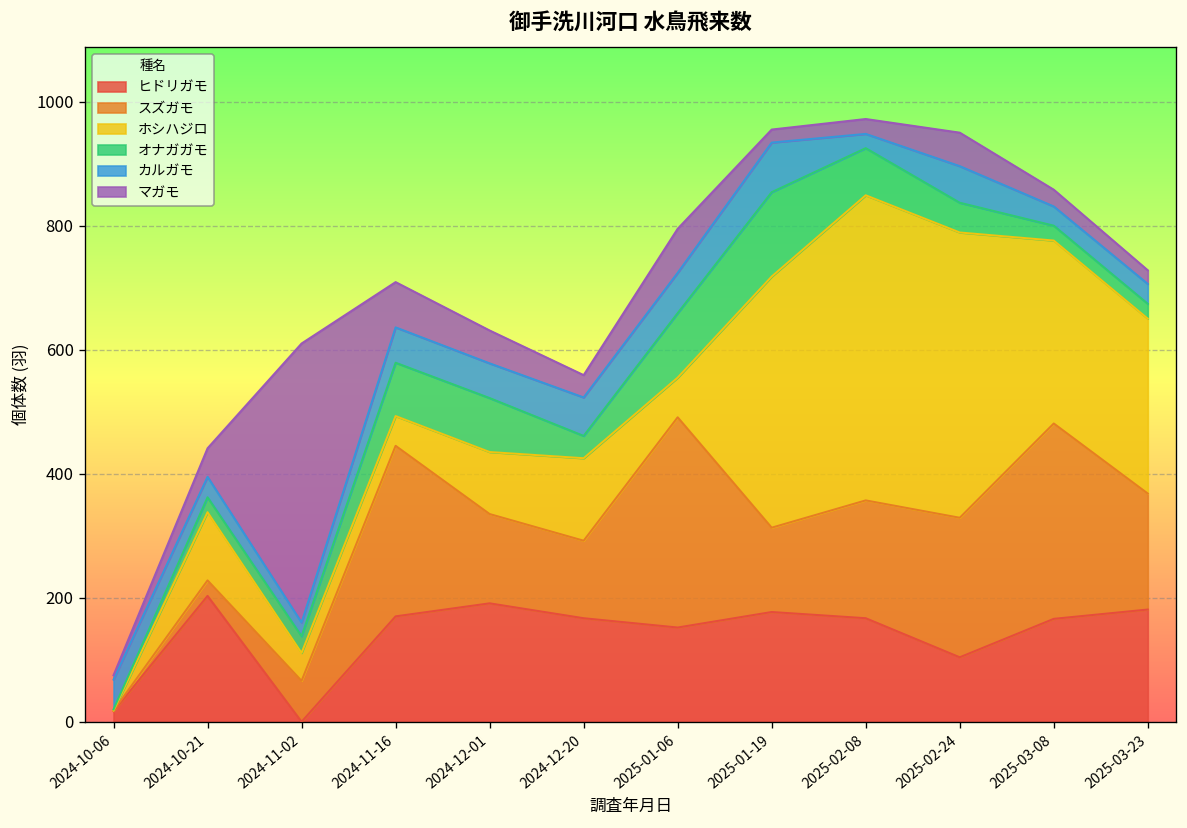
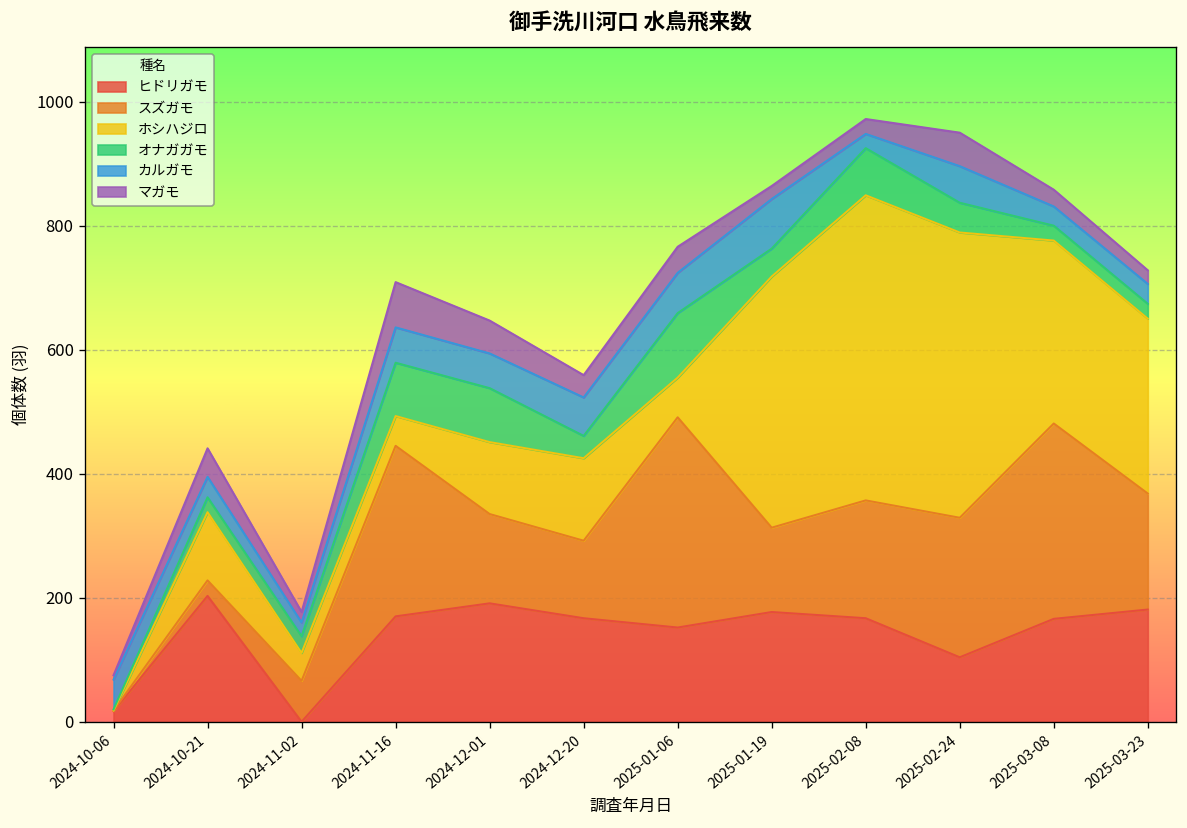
  {
    "ホシハジロ": {
      "2024-10-21": 110,
      "2024-11-02": 50,
      "2024-11-16": 50,
-     "2024-12-01": 100,
+     "2024-12-01": 120,
      "2024-12-20": 130,
      "2025-01-06": 60,
      "2025-01-19": 410,
      "2025-02-08": 490,
      "2025-02-24": 460,
      "2025-03-08": 300,
      "2025-03-23": 280
    },
    "オナガガモ": {
      "2024-10-21": 20,
      "2024-11-02": 30,
      "2024-11-16": 90,
      "2024-12-01": 90,
      "2024-12-20": 40,
      "2025-01-06": 100,
-     "2025-01-19": 140,
+     "2025-01-19": 50,
      "2025-02-08": 80,
      "2025-02-24": 50,
      "2025-03-08": 20,
      "2025-03-23": 20
    },
    "カルガモ": {
      "2024-10-06": 50,
      "2024-10-21": 30,
      "2024-11-02": 20,
      "2024-11-16": 60,
      "2024-12-01": 60,
      "2024-12-20": 60,
      "2025-01-06": 70,
      "2025-01-19": 80,
      "2025-02-08": 20,
      "2025-02-24": 60,
      "2025-03-08": 30,
      "2025-03-23": 30
    },
    "マガモ": {
      "2024-10-06": 10,
      "2024-10-21": 50,
-     "2024-11-02": 450,
+     "2024-11-02": 20,
      "2024-11-16": 70,
      "2024-12-01": 50,
      "2024-12-20": 40,
-     "2025-01-06": 70,
+     "2025-01-06": 40,
      "2025-01-19": 20,
      "2025-02-08": 20,
      "2025-02-24": 50,
      "2025-03-08": 30,
      "2025-03-23": 20
    }
  }
